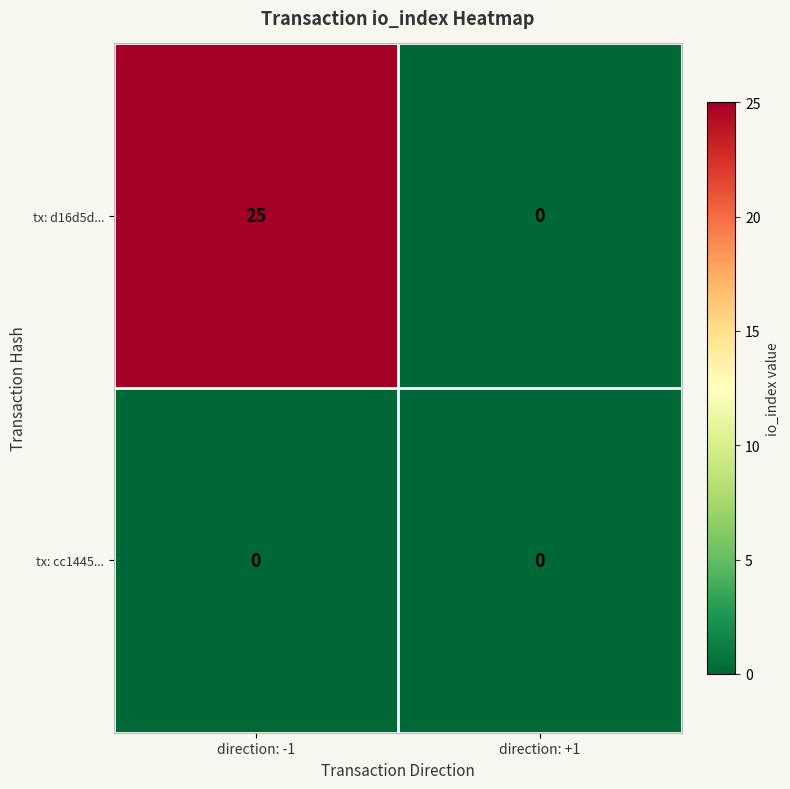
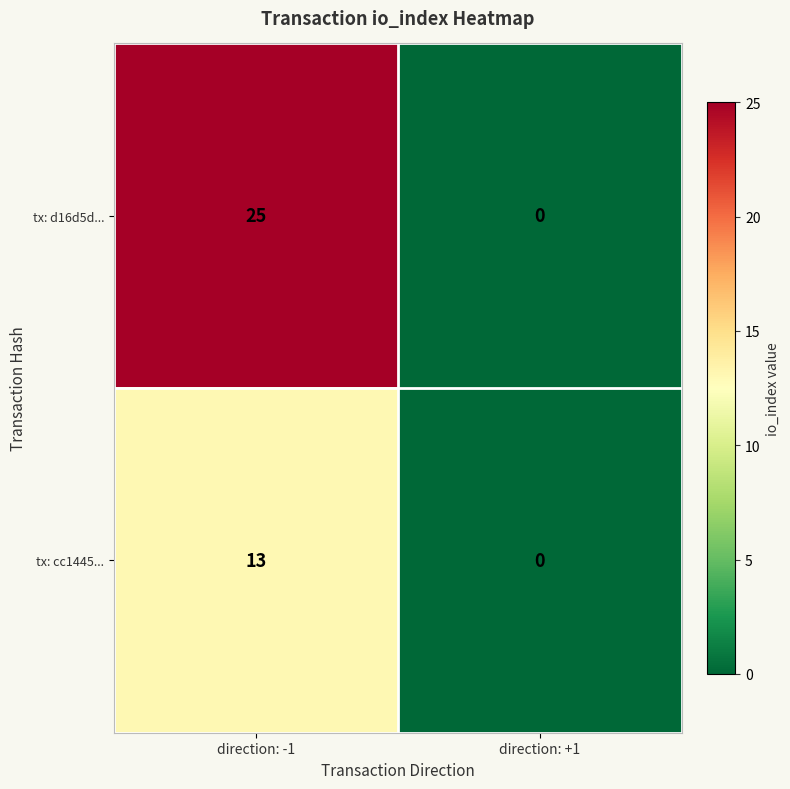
  {
    "tx: d16d5d...": {
      "direction: -1": 25,
      "direction: +1": 0
    },
    "tx: cc1445...": {
-     "direction: -1": 0,
+     "direction: -1": 13,
      "direction: +1": 0
    }
  }
